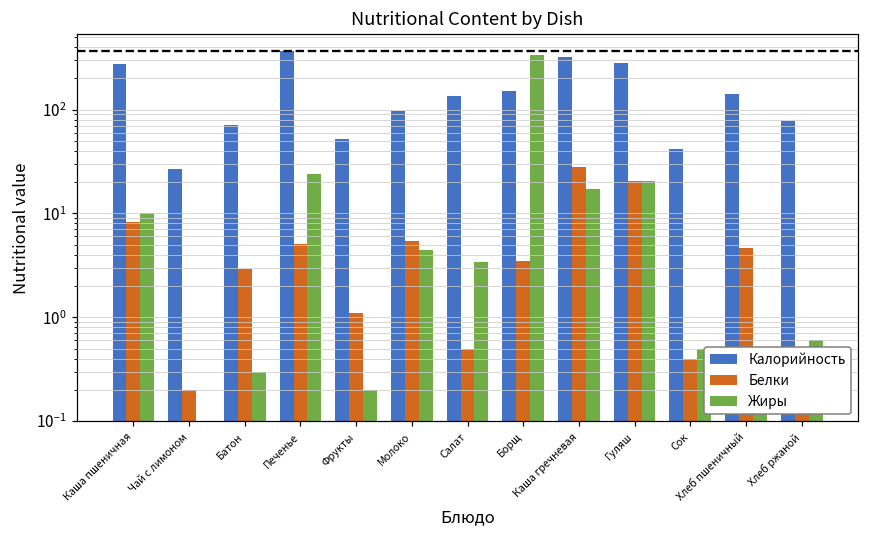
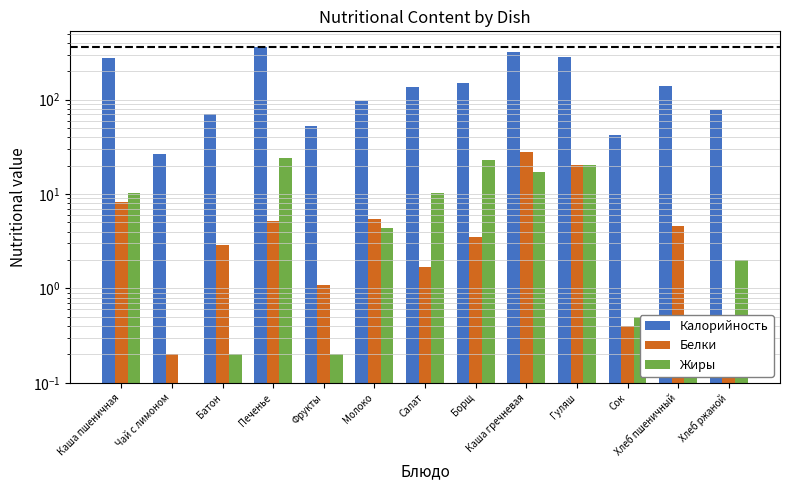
  {
    "Калорийность": {
      "Каша пшеничная": 270,
      "Чай с лимоном": 27,
      "Батон": 70,
      "Печенье": 360,
      "Фрукты": 50,
      "Молоко": 100,
      "Салат": 140,
      "Борщ": 150,
      "Каша гречневая": 320,
      "Гуляш": 280,
      "Сок": 40,
      "Хлеб пшеничный": 140,
      "Хлеб ржаной": 80
    },
    "Белки": {
      "Каша пшеничная": 8,
      "Чай с лимоном": 0.2,
      "Батон": 2.9,
      "Печенье": 5,
      "Фрукты": 1.1,
      "Молоко": 5,
-     "Салат": 0.5,
+     "Салат": 1.7,
      "Борщ": 3.5,
      "Каша гречневая": 28,
      "Гуляш": 20,
      "Сок": 0.4,
      "Хлеб пшеничный": 5
    },
    "Жиры": {
      "Каша пшеничная": 10,
-     "Батон": 0.3,
+     "Батон": 0.2,
      "Печенье": 24,
      "Фрукты": 0.2,
      "Молоко": 4,
-     "Салат": 3.4,
-     "Борщ": 340,
+     "Салат": 10,
+     "Борщ": 23,
      "Каша гречневая": 17,
      "Гуляш": 20,
-     "Хлеб ржаной": 0.6
+     "Хлеб ржаной": 2.0
    }
  }
